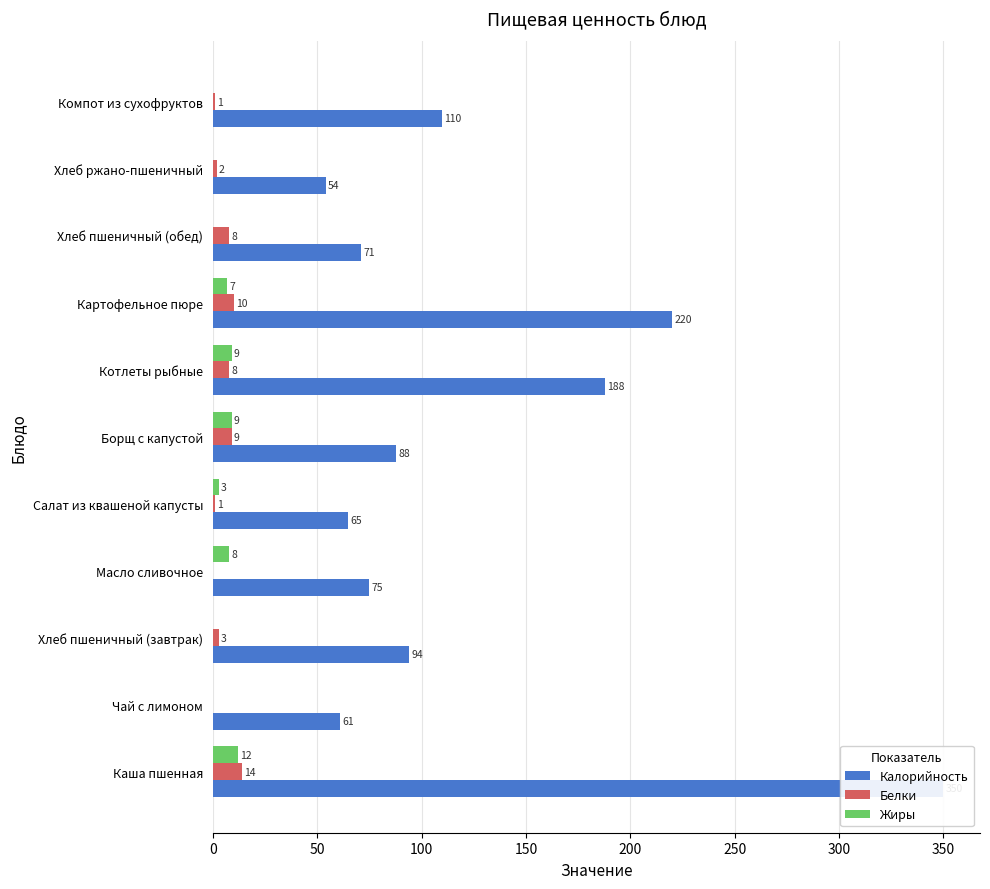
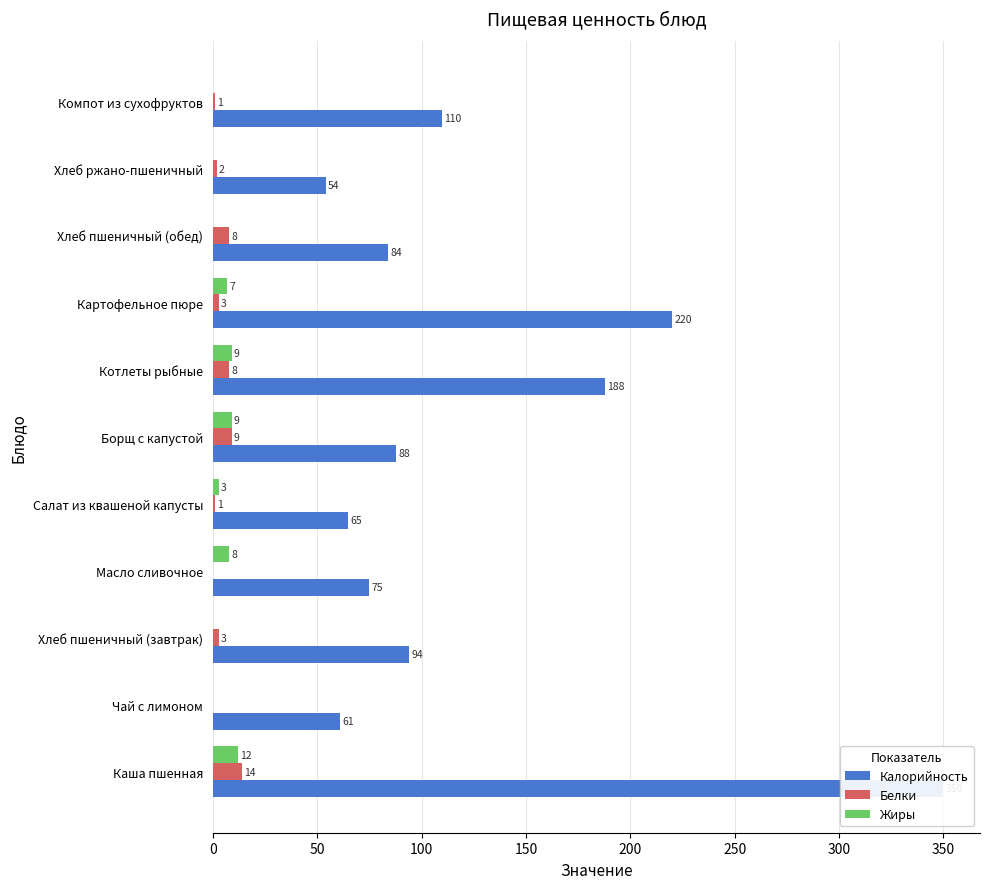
  {
    "Калорийность": {
      "Компот из сухофруктов": 110,
      "Хлеб ржано-пшеничный": 54,
-     "Хлеб пшеничный (обед)": 71,
+     "Хлеб пшеничный (обед)": 84,
      "Картофельное пюре": 220,
      "Котлеты рыбные": 188,
      "Борщ с капустой": 88,
      "Салат из квашеной капусты": 65,
      "Масло сливочное": 75,
      "Хлеб пшеничный (завтрак)": 94,
      "Чай с лимоном": 61
    },
    "Белки": {
      "Компот из сухофруктов": 1,
      "Хлеб ржано-пшеничный": 2,
      "Хлеб пшеничный (обед)": 8,
-     "Картофельное пюре": 10,
+     "Картофельное пюре": 3,
      "Котлеты рыбные": 8,
      "Борщ с капустой": 9,
      "Салат из квашеной капусты": 1,
      "Хлеб пшеничный (завтрак)": 3,
      "Каша пшенная": 14
    },
    "Жиры": {
      "Картофельное пюре": 7,
      "Котлеты рыбные": 9,
      "Борщ с капустой": 9,
      "Салат из квашеной капусты": 3,
      "Масло сливочное": 8,
      "Каша пшенная": 12
    }
  }
